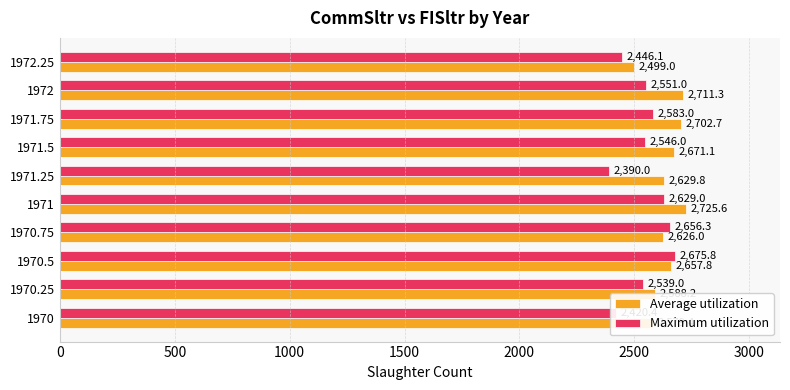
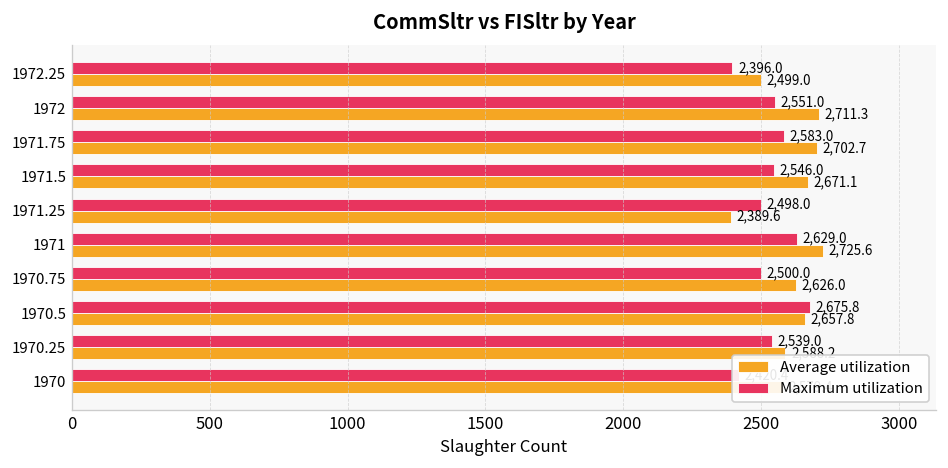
  {
    "Average utilization": {
      "1972.25": "2,499.0",
      "1972": "2,711.3",
      "1971.75": "2,702.7",
      "1971.5": "2,671.1",
-     "1971.25": "2,629.8",
+     "1971.25": "2,389.6",
      "1971": "2,725.6",
      "1970.75": "2,626.0",
      "1970.5": "2,657.8"
    },
    "Maximum utilization": {
-     "1972.25": "2,446.1",
+     "1972.25": "2,396.0",
      "1972": "2,551.0",
      "1971.75": "2,583.0",
      "1971.5": "2,546.0",
-     "1971.25": "2,390.0",
+     "1971.25": "2,498.0",
      "1971": "2,629.0",
-     "1970.75": "2,656.3",
+     "1970.75": "2,500.0",
      "1970.5": "2,675.8",
      "1970.25": "2,539.0"
    }
  }
